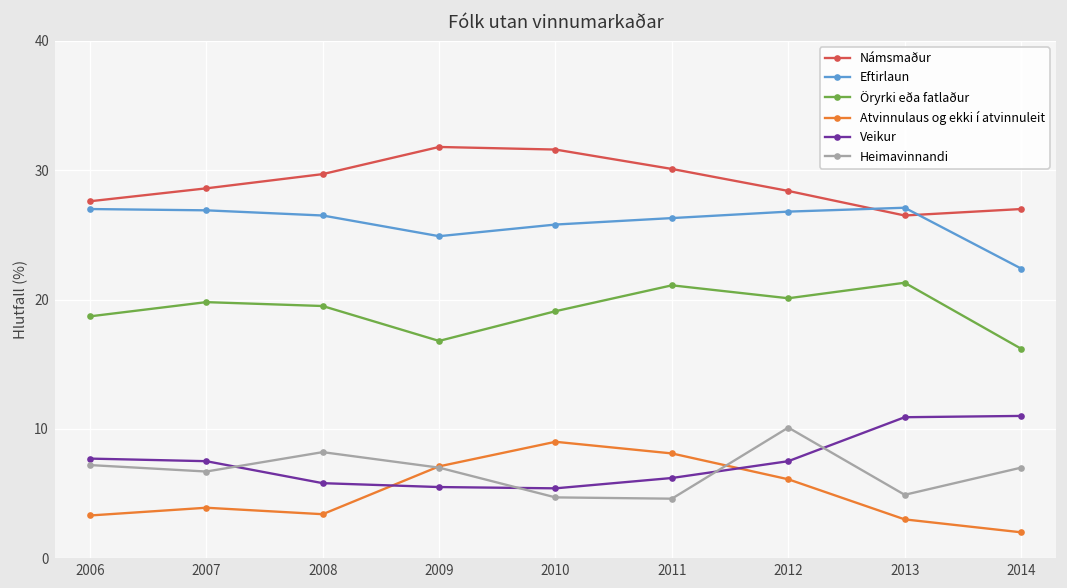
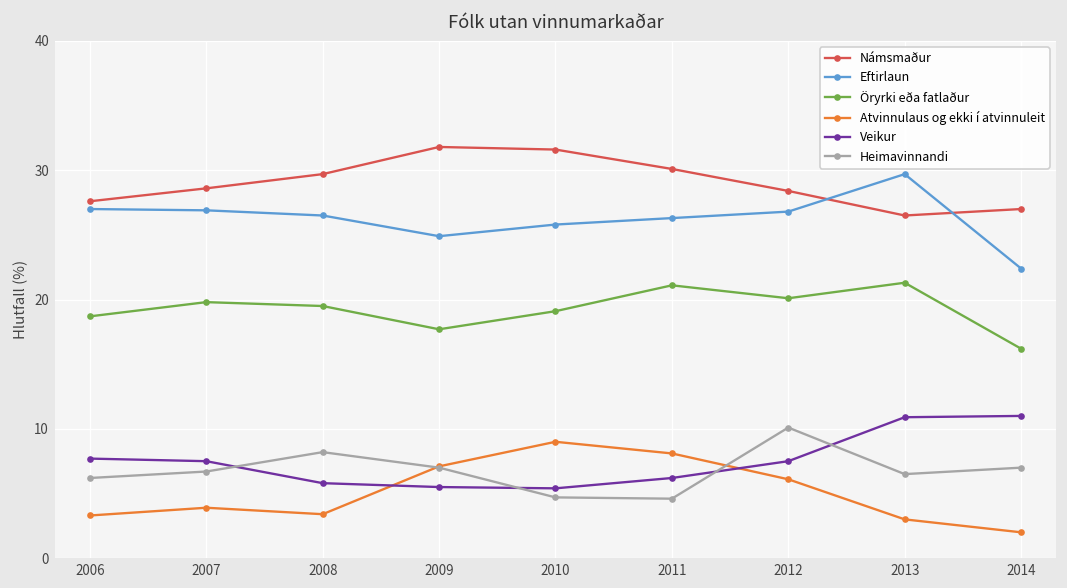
  {
    "Eftirlaun": {
      "2006": 27.0,
      "2007": 26.9,
      "2008": 26.5,
      "2009": 24.9,
      "2010": 25.8,
      "2011": 26.3,
      "2012": 26.8,
-     "2013": 27.1,
+     "2013": 29.7,
      "2014": 22.4
    },
    "Öryrki eða fatlaður": {
      "2006": 18.7,
      "2007": 19.8,
      "2008": 19.5,
-     "2009": 16.8,
+     "2009": 17.7,
      "2010": 19.1,
      "2011": 21.1,
      "2012": 20.1,
      "2013": 21.3,
      "2014": 16.2
    },
    "Veikur": {
      "2006": 7.7,
      "2007": 7.5,
      "2008": 5.8,
      "2009": 5.5,
      "2010": 5.4,
      "2011": 6.2,
      "2012": 7.5,
      "2013": 10.9,
      "2014": 11.0
    },
    "Heimavinnandi": {
-     "2006": 7.2,
+     "2006": 6.2,
      "2007": 6.7,
      "2008": 8.2,
      "2010": 4.7,
      "2011": 4.6,
      "2012": 10.1,
-     "2013": 4.9,
+     "2013": 6.5,
      "2014": 7.0
    }
  }
